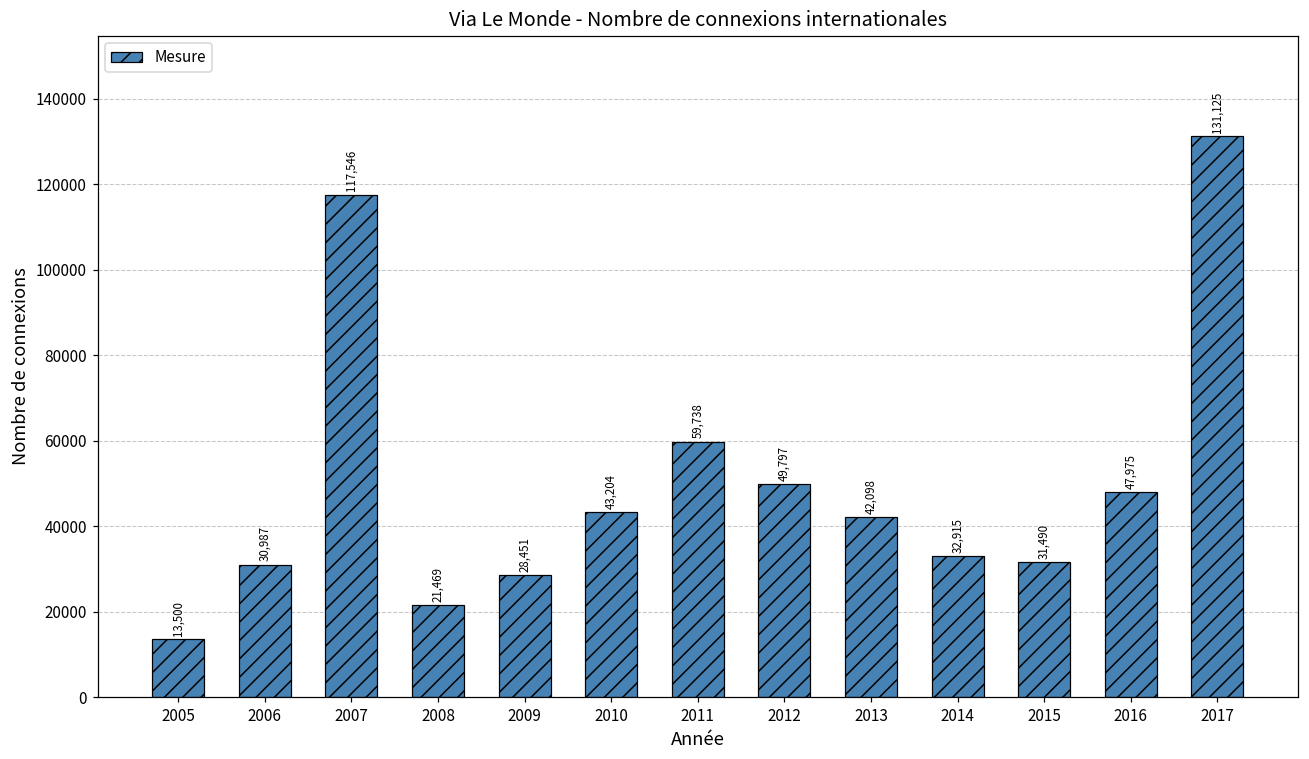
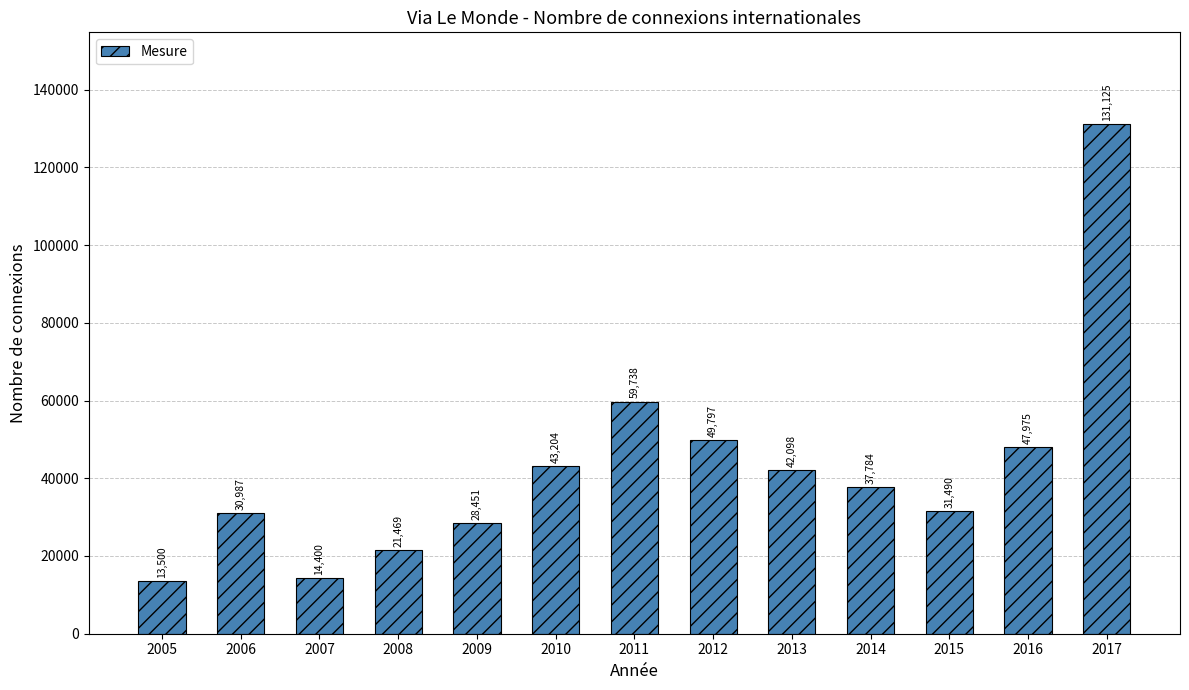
  {
    "2005": "13,500",
    "2006": "30,987",
-   "2007": "117,546",
+   "2007": "14,400",
    "2008": "21,469",
    "2009": "28,451",
    "2010": "43,204",
    "2011": "59,738",
    "2012": "49,797",
    "2013": "42,098",
-   "2014": "32,915",
+   "2014": "37,784",
    "2015": "31,490",
    "2016": "47,975",
    "2017": "131,125"
  }
